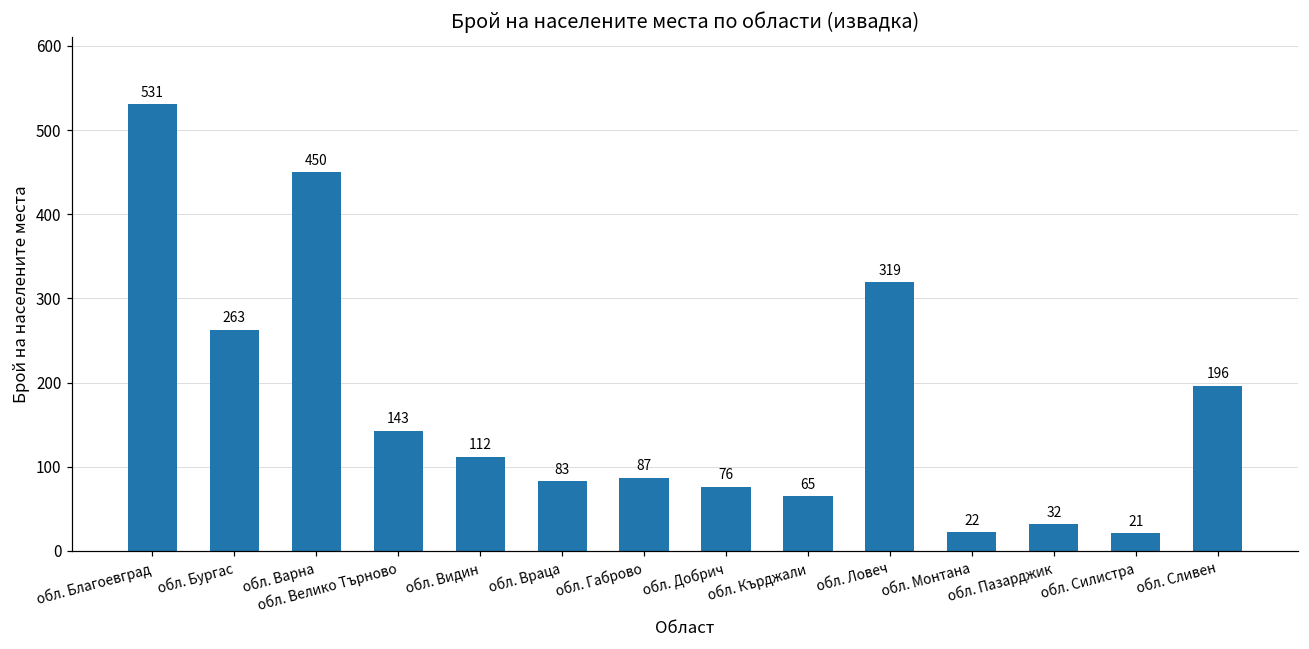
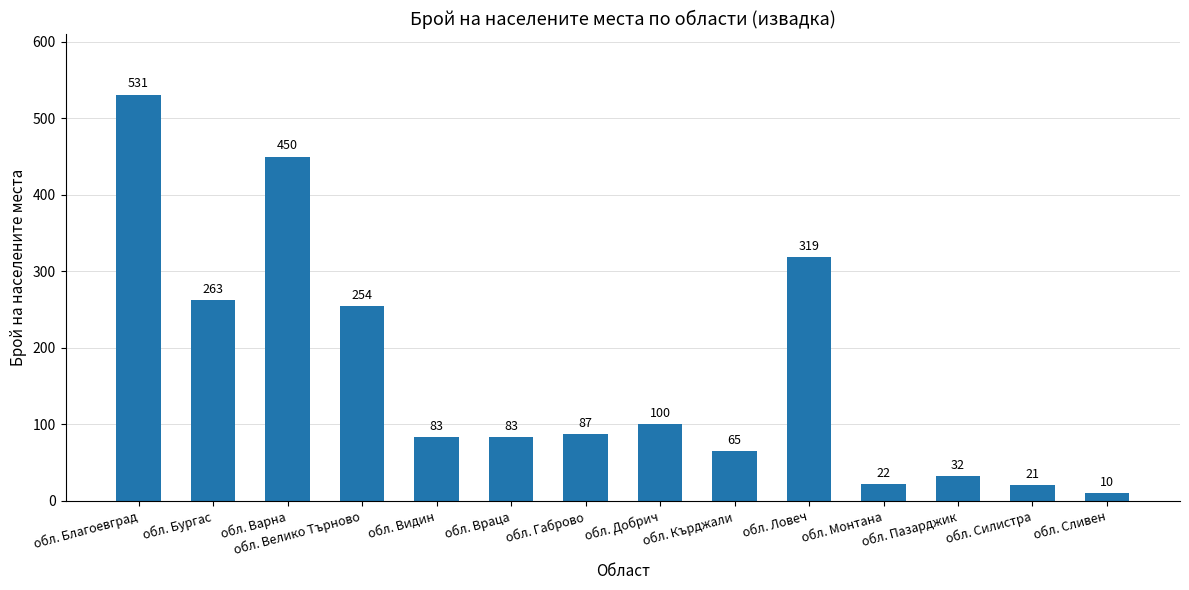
  {
    "обл. Благоевград": 531,
    "обл. Бургас": 263,
    "обл. Варна": 450,
-   "обл. Велико Търново": 143,
-   "обл. Видин": 112,
+   "обл. Велико Търново": 254,
+   "обл. Видин": 83,
    "обл. Враца": 83,
    "обл. Габрово": 87,
-   "обл. Добрич": 76,
+   "обл. Добрич": 100,
    "обл. Кърджали": 65,
    "обл. Ловеч": 319,
    "обл. Монтана": 22,
    "обл. Пазарджик": 32,
    "обл. Силистра": 21,
-   "обл. Сливен": 196
+   "обл. Сливен": 10
  }
